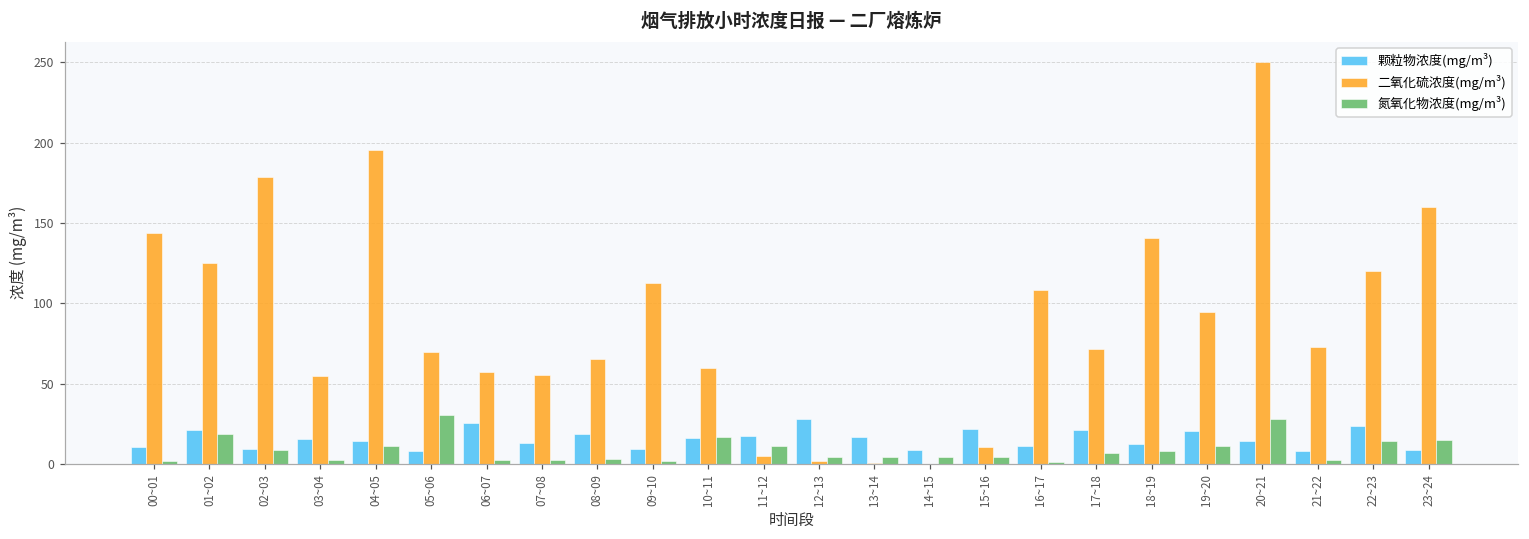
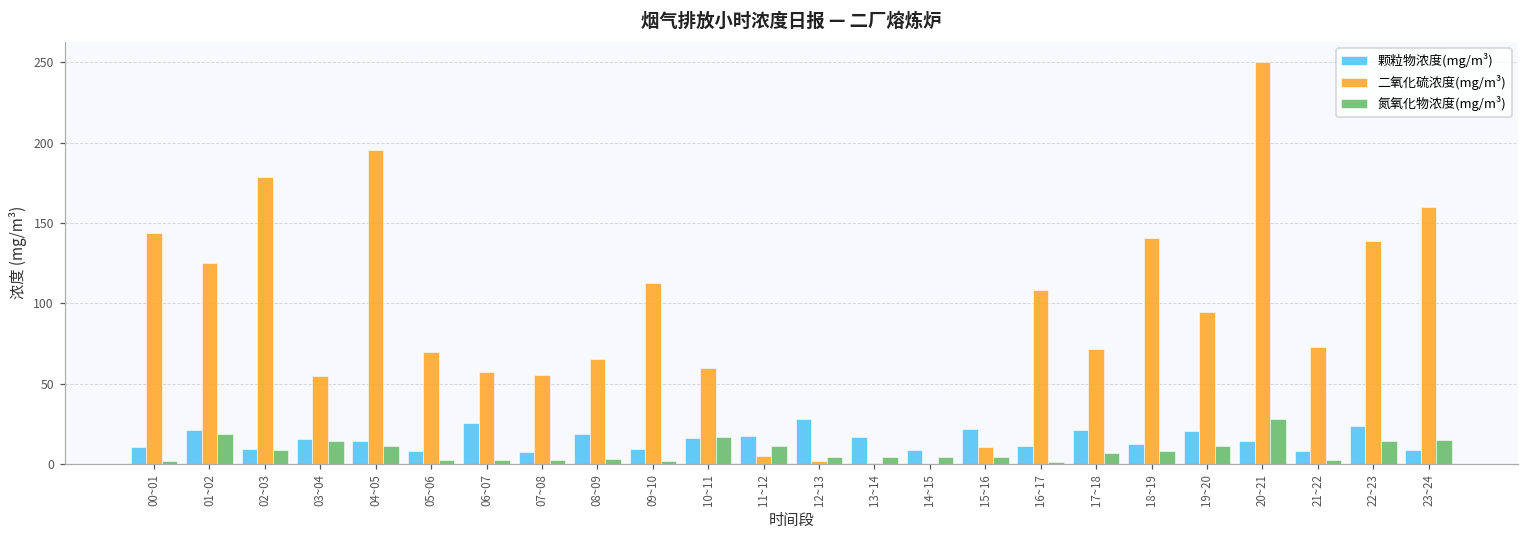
  {
    "颗粒物浓度(mg/m³)": {
      "00~01": 10,
      "01~02": 21,
      "02~03": 9,
      "03~04": 16,
      "04~05": 14,
      "05~06": 8,
      "06~07": 25,
-     "07~08": 13,
+     "07~08": 8,
      "08~09": 18,
      "09~10": 9,
      "10~11": 16,
      "11~12": 18,
      "12~13": 28,
      "13~14": 16,
      "14~15": 8,
      "15~16": 22,
      "16~17": 11,
      "17~18": 21,
      "18~19": 12,
      "19~20": 21,
      "20~21": 14,
      "21~22": 8,
      "22~23": 23,
      "23~24": 9
    },
    "二氧化硫浓度(mg/m³)": {
      "00~01": 144,
      "01~02": 125,
      "02~03": 179,
      "03~04": 54,
      "04~05": 195,
      "05~06": 70,
      "06~07": 57,
      "07~08": 55,
      "08~09": 65,
      "09~10": 113,
      "10~11": 60,
      "11~12": 5,
      "15~16": 10,
      "16~17": 108,
      "17~18": 71,
      "18~19": 141,
      "19~20": 94,
      "20~21": 250,
      "21~22": 73,
-     "22~23": 120,
+     "22~23": 139,
      "23~24": 160
    },
    "氮氧化物浓度(mg/m³)": {
      "00~01": 2,
      "01~02": 19,
      "02~03": 9,
-     "03~04": 2,
+     "03~04": 14,
      "04~05": 11,
-     "05~06": 30,
+     "05~06": 2,
      "06~07": 2,
      "07~08": 2,
      "08~09": 3,
      "10~11": 17,
      "11~12": 11,
      "12~13": 4,
      "13~14": 4,
      "14~15": 4,
      "15~16": 4,
      "17~18": 7,
      "18~19": 8,
      "19~20": 11,
      "20~21": 28,
      "21~22": 2,
      "22~23": 14,
      "23~24": 15
    }
  }
